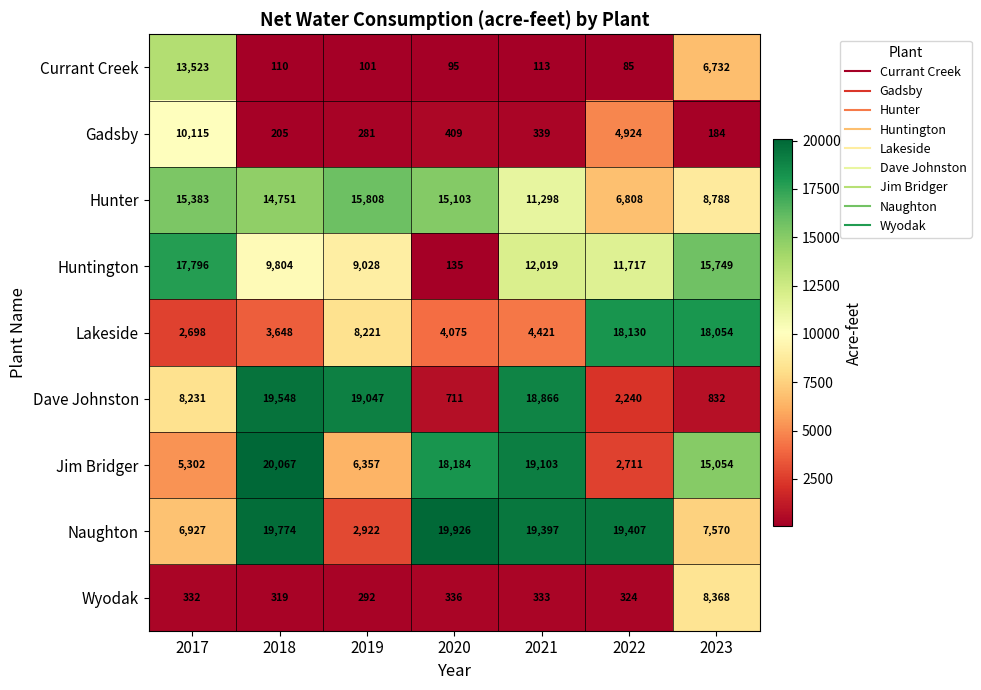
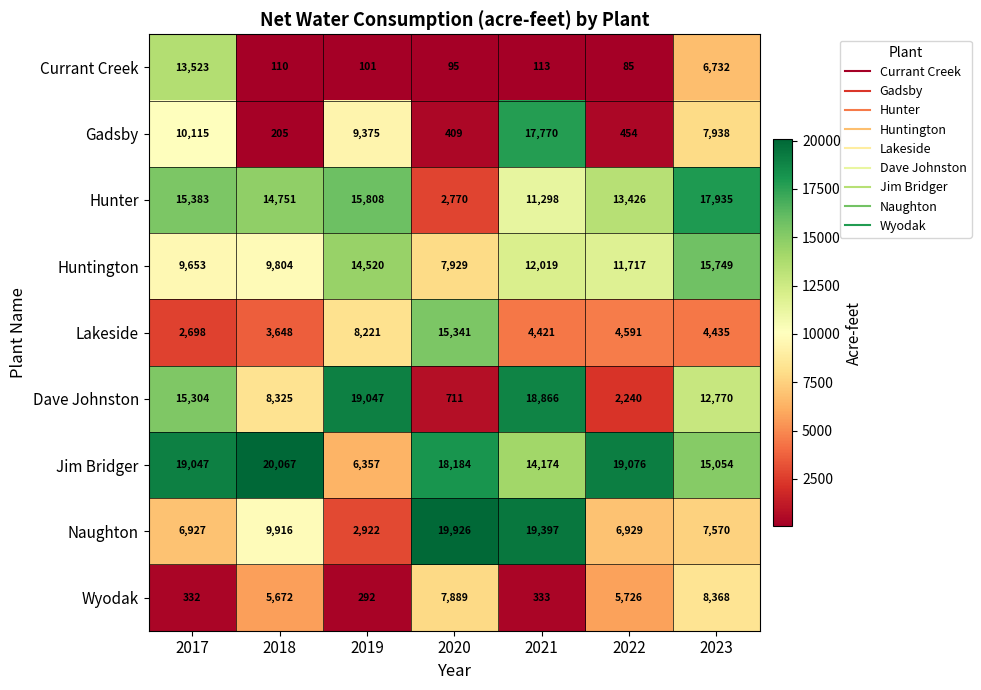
  {
    "Currant Creek": {
      "2017": "13,523",
      "2018": "110",
      "2019": "101",
      "2020": "95",
      "2021": "113",
      "2022": "85",
      "2023": "6,732"
    },
    "Gadsby": {
      "2017": "10,115",
      "2018": "205",
-     "2019": "281",
+     "2019": "9,375",
      "2020": "409",
-     "2021": "339",
-     "2022": "4,924",
-     "2023": "184"
+     "2021": "17,770",
+     "2022": "454",
+     "2023": "7,938"
    },
    "Hunter": {
      "2017": "15,383",
      "2018": "14,751",
      "2019": "15,808",
-     "2020": "15,103",
+     "2020": "2,770",
      "2021": "11,298",
-     "2022": "6,808",
-     "2023": "8,788"
+     "2022": "13,426",
+     "2023": "17,935"
    },
    "Huntington": {
-     "2017": "17,796",
+     "2017": "9,653",
      "2018": "9,804",
-     "2019": "9,028",
-     "2020": "135",
+     "2019": "14,520",
+     "2020": "7,929",
      "2021": "12,019",
      "2022": "11,717",
      "2023": "15,749"
    },
    "Lakeside": {
      "2017": "2,698",
      "2018": "3,648",
      "2019": "8,221",
-     "2020": "4,075",
+     "2020": "15,341",
      "2021": "4,421",
-     "2022": "18,130",
-     "2023": "18,054"
+     "2022": "4,591",
+     "2023": "4,435"
    },
    "Dave Johnston": {
-     "2017": "8,231",
-     "2018": "19,548",
+     "2017": "15,304",
+     "2018": "8,325",
      "2019": "19,047",
      "2020": "711",
      "2021": "18,866",
      "2022": "2,240",
-     "2023": "832"
+     "2023": "12,770"
    },
    "Jim Bridger": {
-     "2017": "5,302",
+     "2017": "19,047",
      "2018": "20,067",
      "2019": "6,357",
      "2020": "18,184",
-     "2021": "19,103",
-     "2022": "2,711",
+     "2021": "14,174",
+     "2022": "19,076",
      "2023": "15,054"
    },
    "Naughton": {
      "2017": "6,927",
-     "2018": "19,774",
+     "2018": "9,916",
      "2019": "2,922",
      "2020": "19,926",
      "2021": "19,397",
-     "2022": "19,407",
+     "2022": "6,929",
      "2023": "7,570"
    },
    "Wyodak": {
      "2017": "332",
-     "2018": "319",
+     "2018": "5,672",
      "2019": "292",
-     "2020": "336",
+     "2020": "7,889",
      "2021": "333",
-     "2022": "324",
+     "2022": "5,726",
      "2023": "8,368"
    }
  }
